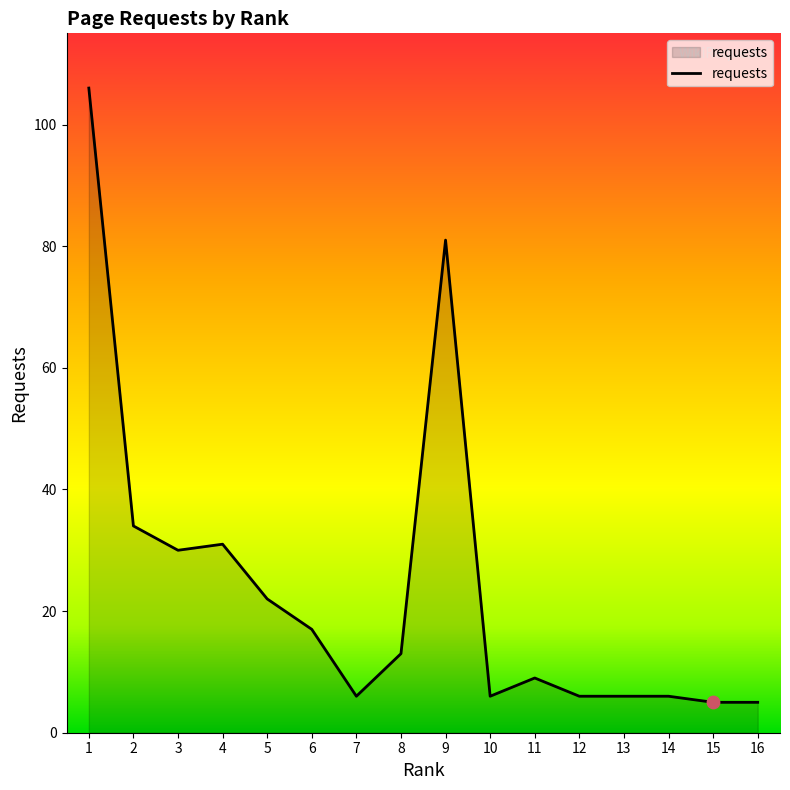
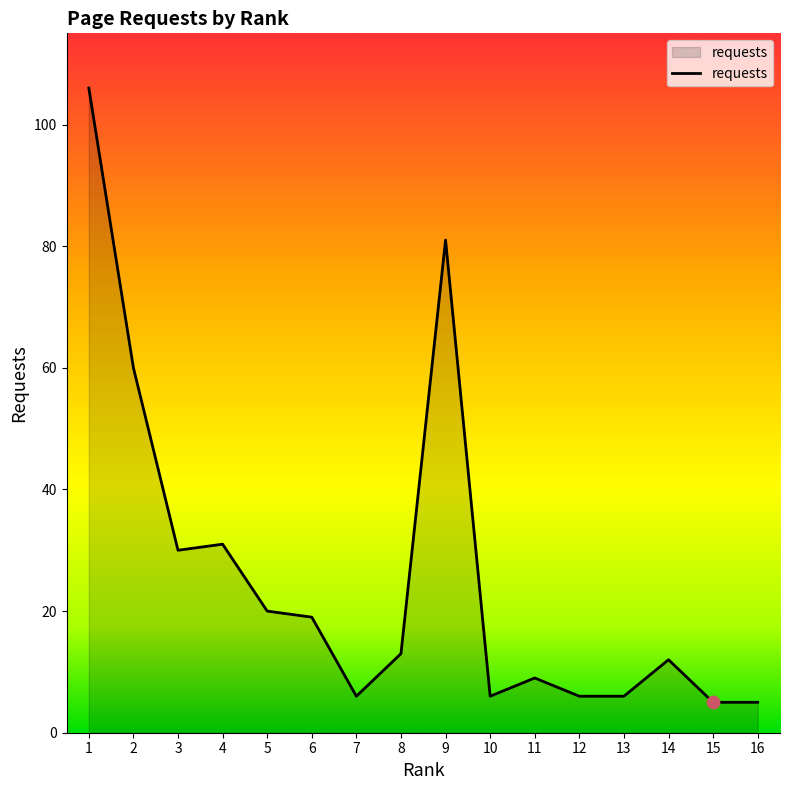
  {
    "requests": {
      "1": 106,
-     "2": 34,
+     "2": 60,
      "3": 30,
      "4": 31,
-     "5": 22,
-     "6": 17,
+     "5": 20,
+     "6": 19,
      "7": 6,
      "8": 13,
      "9": 81,
      "10": 6,
      "11": 9,
      "12": 6,
      "13": 6,
-     "14": 6,
+     "14": 12,
      "16": 5
    }
  }
